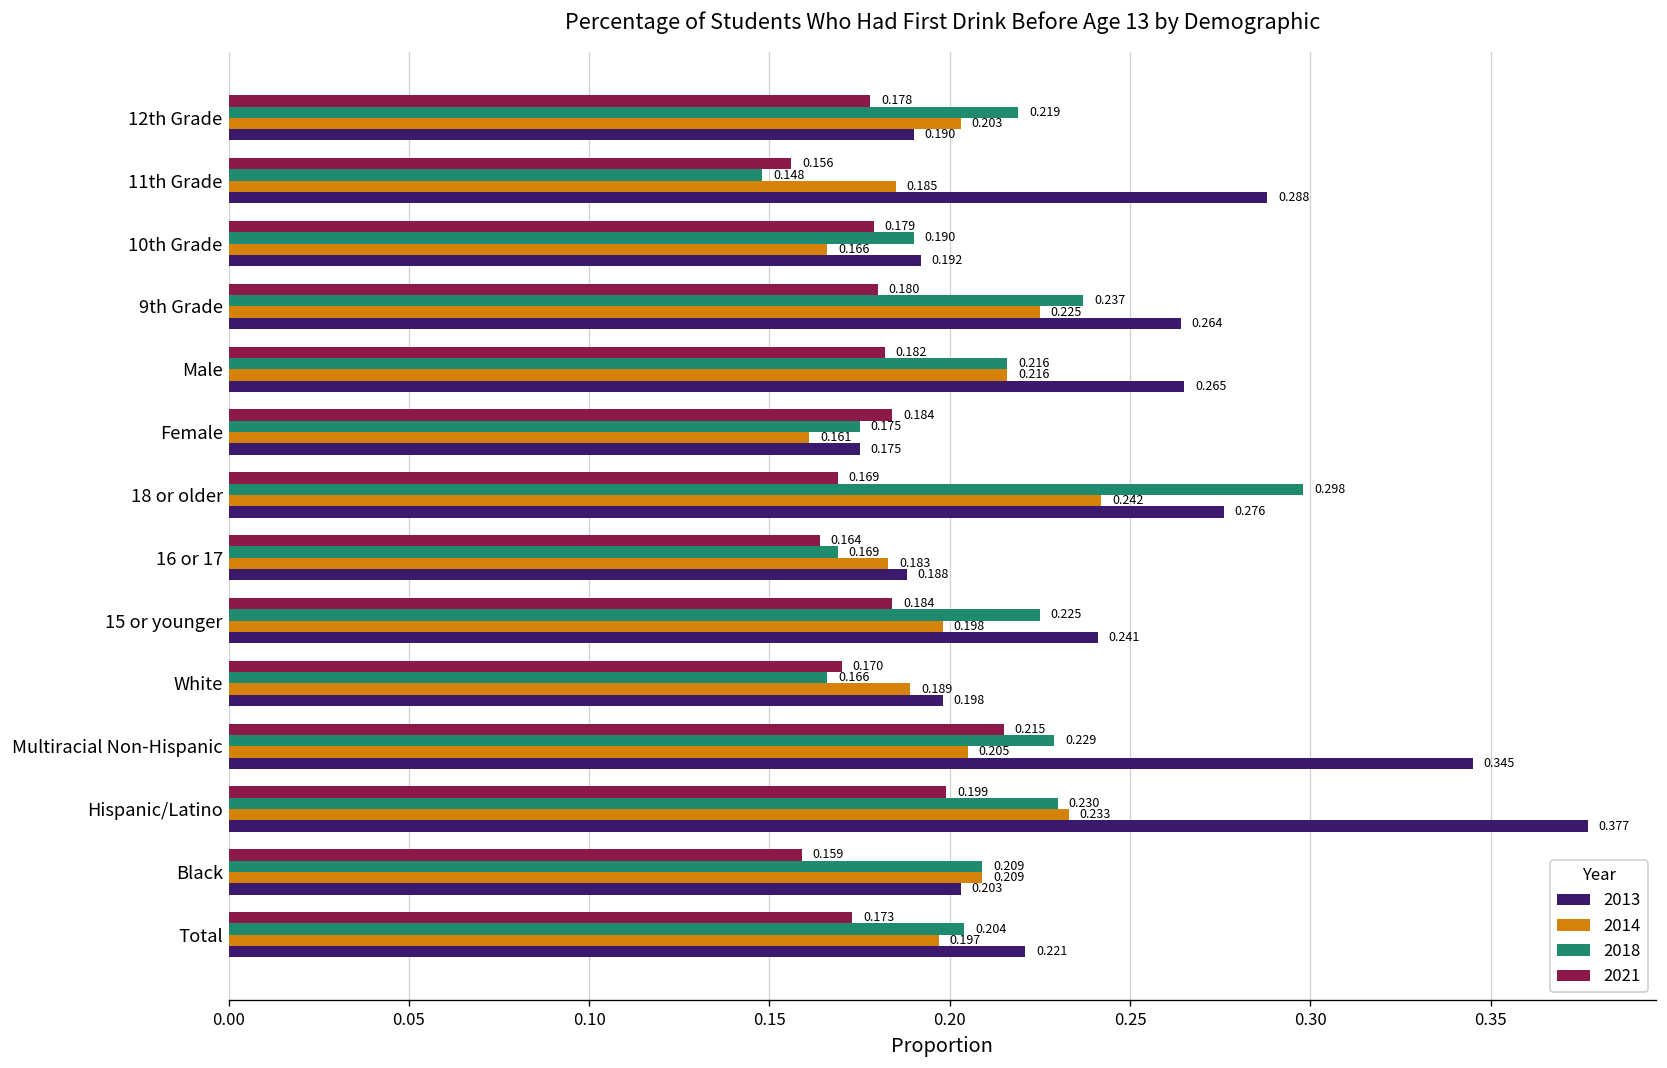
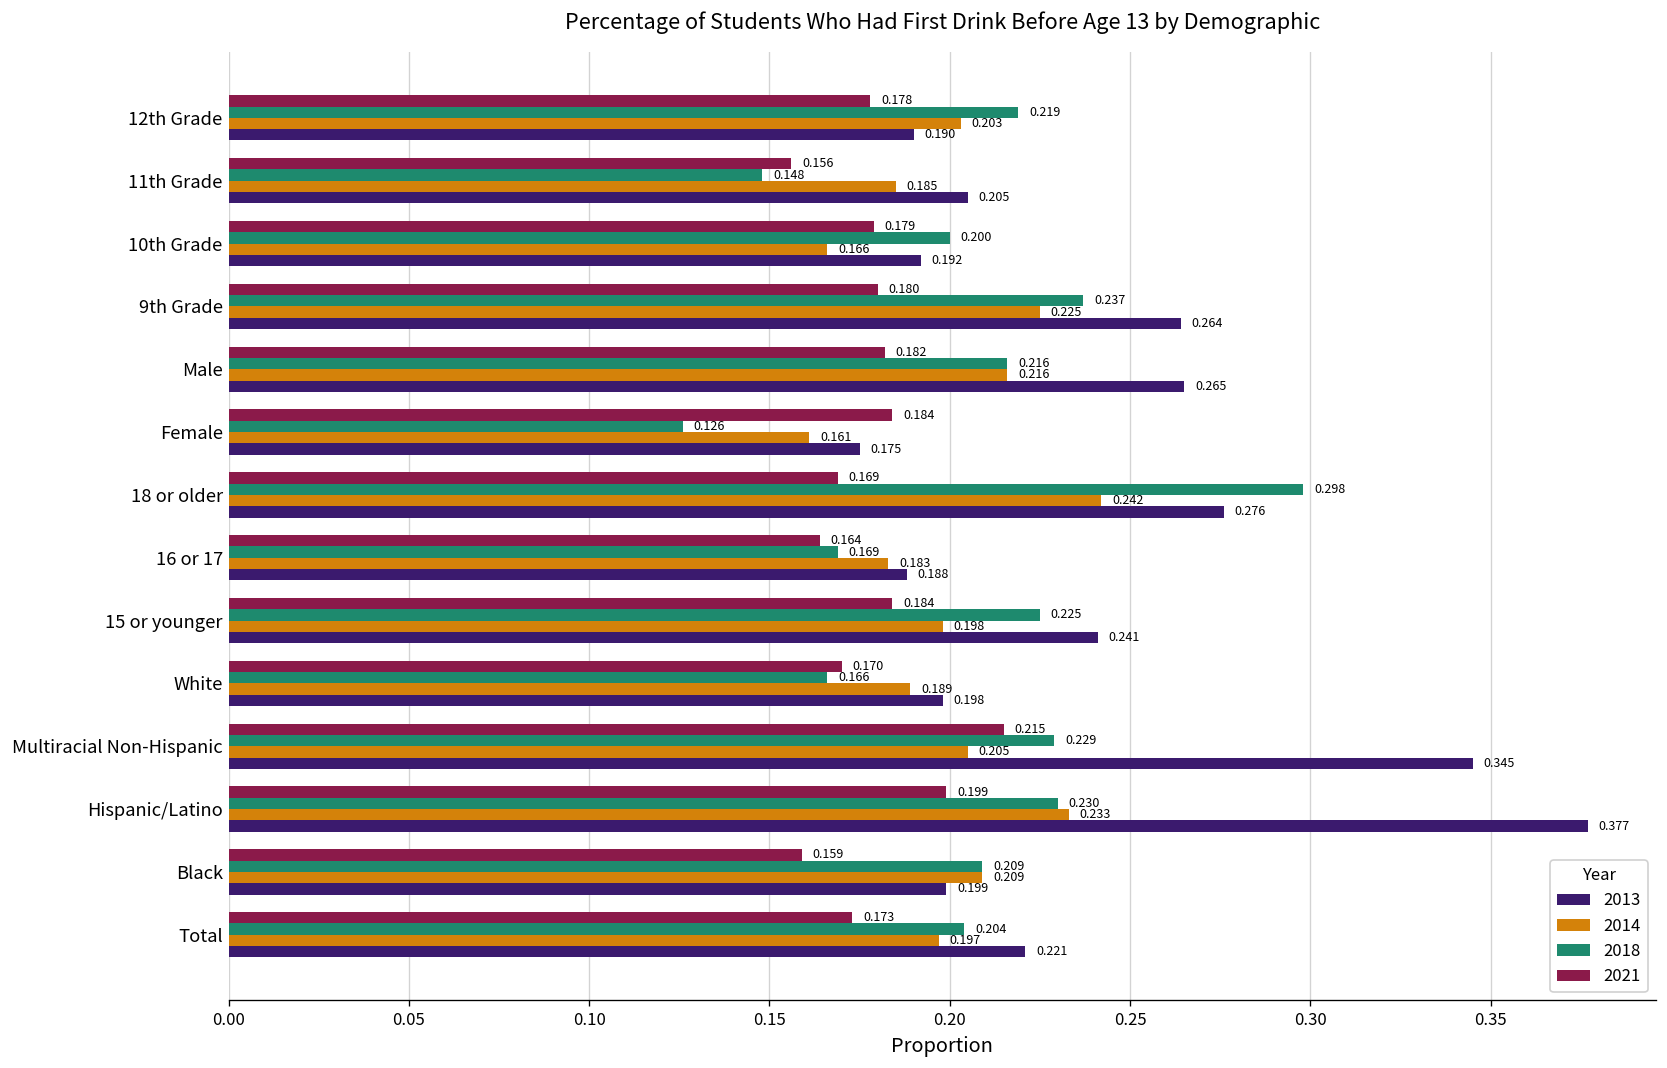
  {
    "2013": {
      "12th Grade": 0.190,
-     "11th Grade": 0.288,
+     "11th Grade": 0.205,
      "10th Grade": 0.192,
      "9th Grade": 0.264,
      "Male": 0.265,
      "Female": 0.175,
      "18 or older": 0.276,
      "16 or 17": 0.188,
      "15 or younger": 0.241,
      "White": 0.198,
      "Multiracial Non-Hispanic": 0.345,
      "Hispanic/Latino": 0.377,
-     "Black": 0.203,
+     "Black": 0.199,
      "Total": 0.221
    },
    "2014": {
      "12th Grade": 0.203,
      "11th Grade": 0.185,
      "10th Grade": 0.166,
      "9th Grade": 0.225,
      "Male": 0.216,
      "Female": 0.161,
      "18 or older": 0.242,
      "16 or 17": 0.183,
      "15 or younger": 0.198,
      "White": 0.189,
      "Multiracial Non-Hispanic": 0.205,
      "Hispanic/Latino": 0.233,
      "Black": 0.209,
      "Total": 0.197
    },
    "2018": {
      "12th Grade": 0.219,
      "11th Grade": 0.148,
-     "10th Grade": 0.190,
+     "10th Grade": 0.200,
      "9th Grade": 0.237,
      "Male": 0.216,
-     "Female": 0.175,
+     "Female": 0.126,
      "18 or older": 0.298,
      "16 or 17": 0.169,
      "15 or younger": 0.225,
      "White": 0.166,
      "Multiracial Non-Hispanic": 0.229,
      "Hispanic/Latino": 0.230,
      "Black": 0.209,
      "Total": 0.204
    },
    "2021": {
      "12th Grade": 0.178,
      "11th Grade": 0.156,
      "10th Grade": 0.179,
      "9th Grade": 0.180,
      "Male": 0.182,
      "Female": 0.184,
      "18 or older": 0.169,
      "16 or 17": 0.164,
      "15 or younger": 0.184,
      "White": 0.170,
      "Multiracial Non-Hispanic": 0.215,
      "Hispanic/Latino": 0.199,
      "Black": 0.159,
      "Total": 0.173
    }
  }
